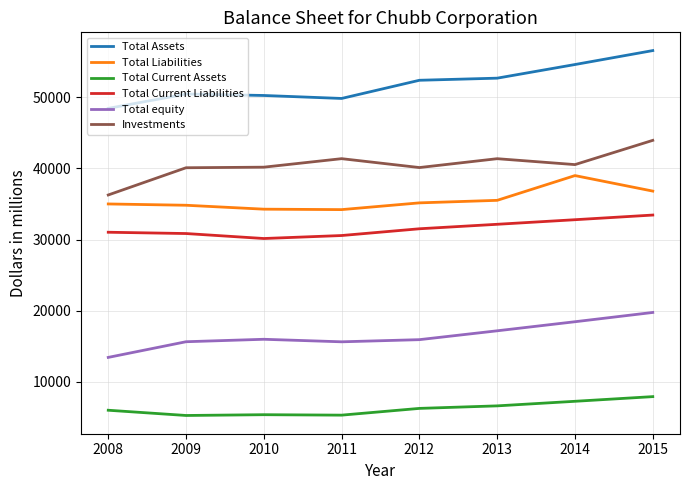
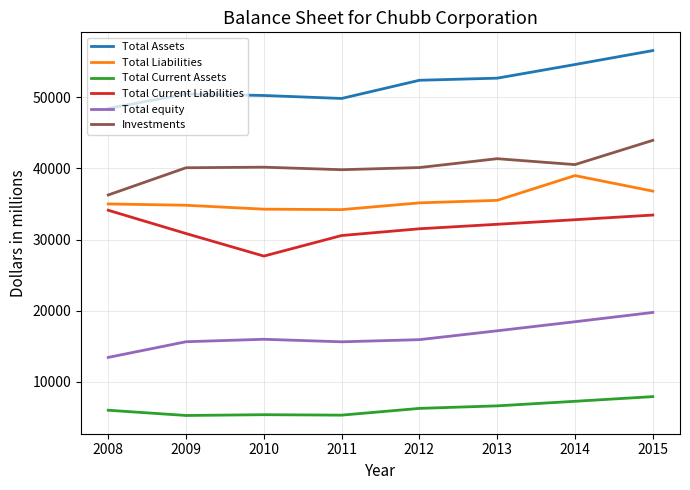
  {
    "Total Assets": {
      "2010": 50000,
      "2011": 50000,
      "2012": 52000,
      "2013": 53000,
      "2014": 55000,
      "2015": 57000
    },
    "Total Liabilities": {
      "2008": 35000,
      "2009": 35000,
      "2010": 34000,
      "2011": 34000,
      "2012": 35000,
      "2013": 36000,
      "2014": 39000,
      "2015": 37000
    },
    "Total Current Assets": {
      "2008": 6000,
      "2009": 5000,
      "2010": 5000,
      "2011": 5000,
      "2012": 6000,
      "2013": 7000,
      "2014": 7000,
      "2015": 8000
    },
    "Total Current Liabilities": {
-     "2008": 31000,
+     "2008": 34000,
      "2009": 31000,
-     "2010": 30000,
+     "2010": 28000,
      "2011": 31000,
      "2012": 32000,
      "2013": 32000,
      "2014": 33000,
      "2015": 33000
    },
    "Total equity": {
      "2008": 13000,
      "2009": 16000,
      "2010": 16000,
      "2011": 16000,
      "2012": 16000,
      "2013": 17000,
      "2014": 18000,
      "2015": 20000
    },
    "Investments": {
      "2008": 36000,
      "2009": 40000,
      "2010": 40000,
-     "2011": 41000,
+     "2011": 40000,
      "2012": 40000,
      "2013": 41000,
      "2014": 41000,
      "2015": 44000
    }
  }
